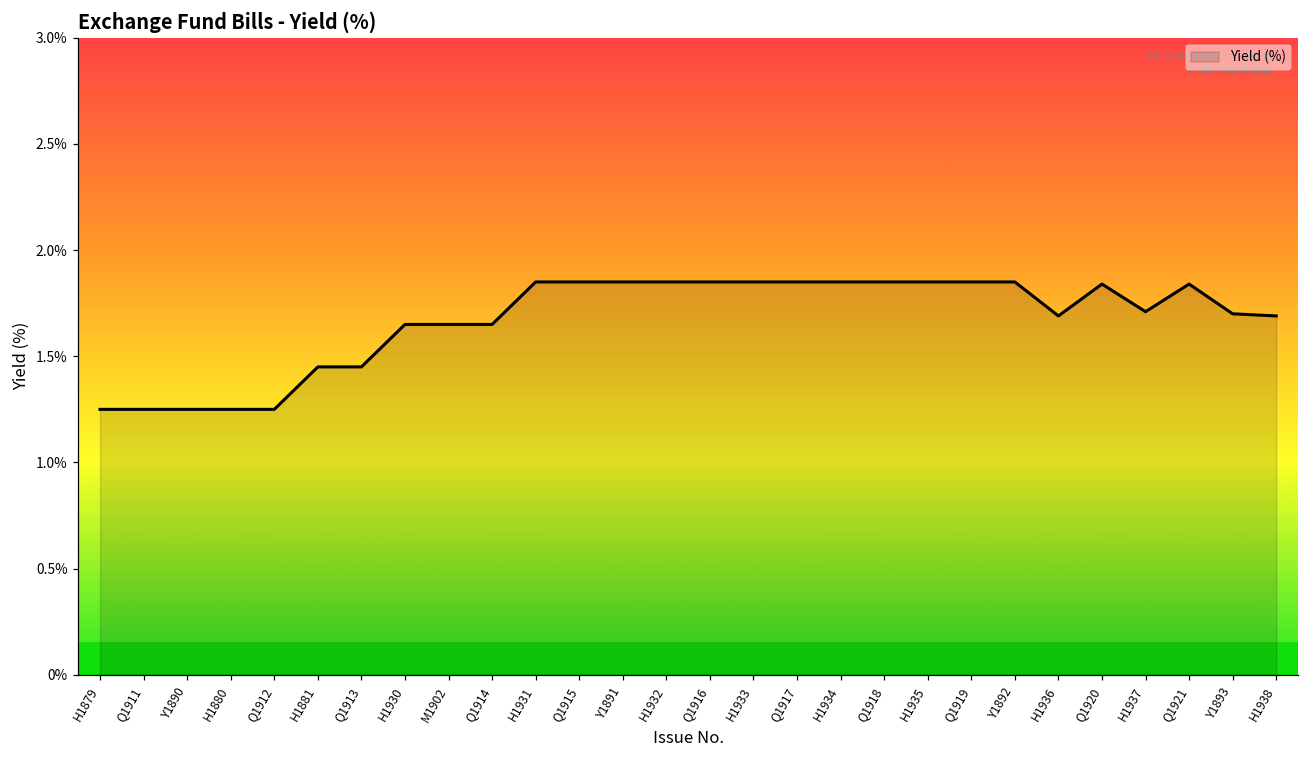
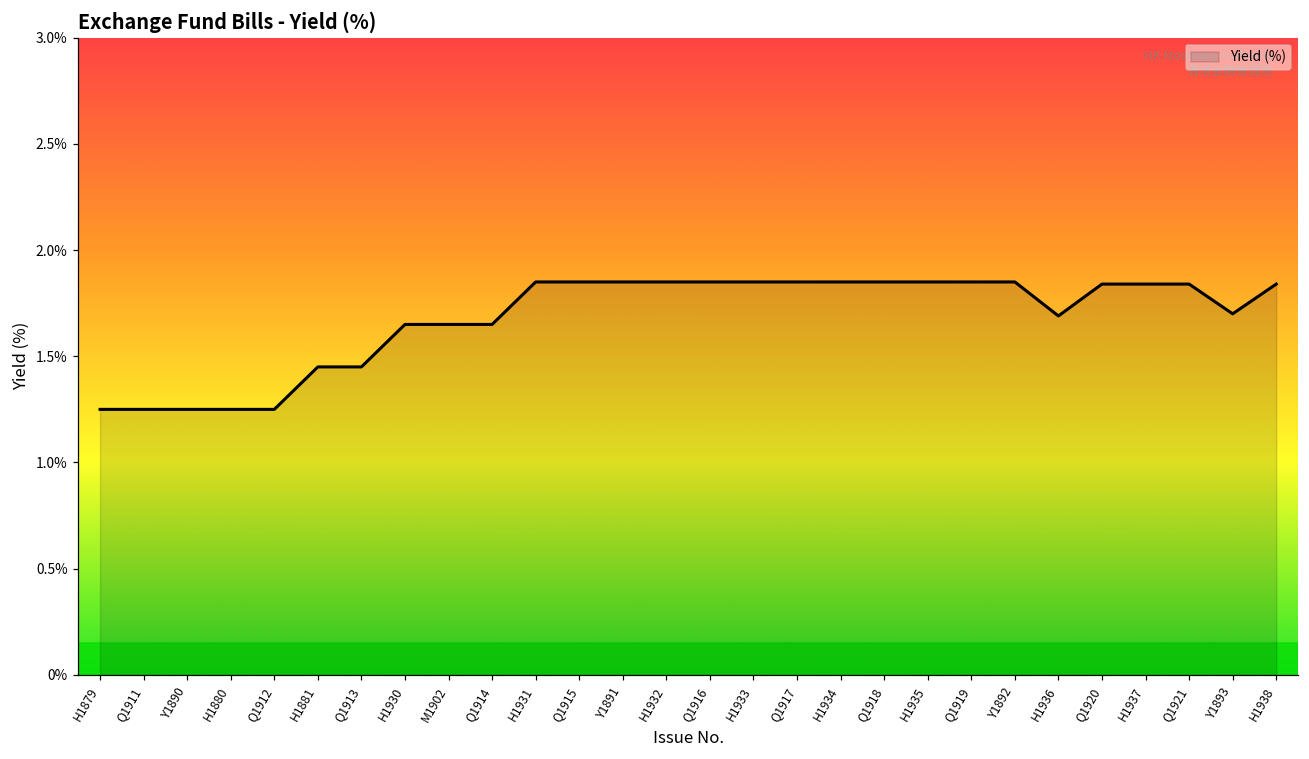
  {
    "H1879": "1.25%",
    "Q1911": "1.25%",
    "Y1890": "1.25%",
    "H1880": "1.25%",
    "Q1912": "1.25%",
    "H1881": "1.45%",
    "Q1913": "1.45%",
    "H1930": "1.65%",
    "M1902": "1.65%",
    "Q1914": "1.65%",
    "H1931": "1.85%",
    "Q1915": "1.85%",
    "Y1891": "1.85%",
    "H1932": "1.85%",
    "Q1916": "1.85%",
    "H1933": "1.85%",
    "Q1917": "1.85%",
    "H1934": "1.85%",
    "Q1918": "1.85%",
    "H1935": "1.85%",
    "Q1919": "1.85%",
    "Y1892": "1.85%",
    "H1936": "1.69%",
    "Q1920": "1.84%",
-   "H1937": "1.71%",
+   "H1937": "1.84%",
    "Q1921": "1.84%",
    "Y1893": "1.70%",
-   "H1938": "1.69%"
+   "H1938": "1.84%"
  }
